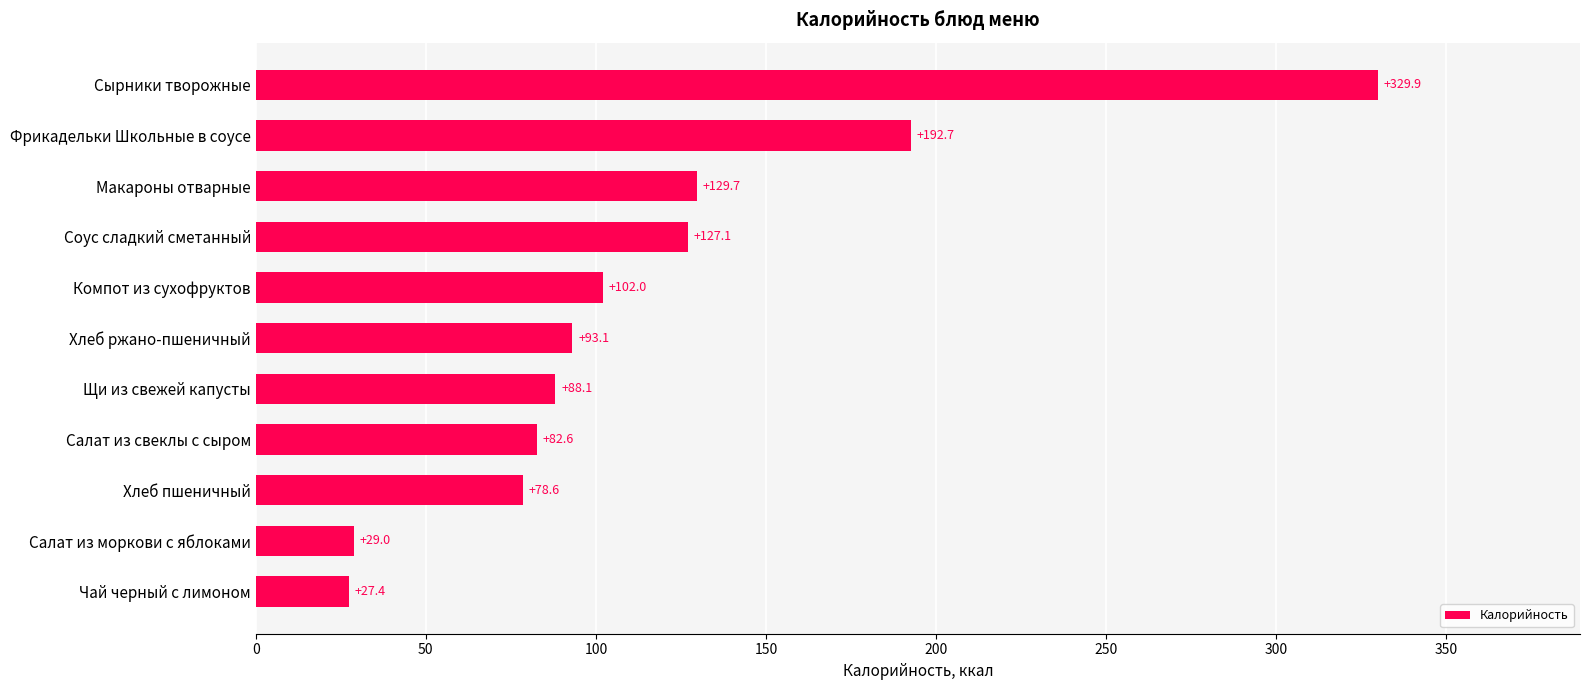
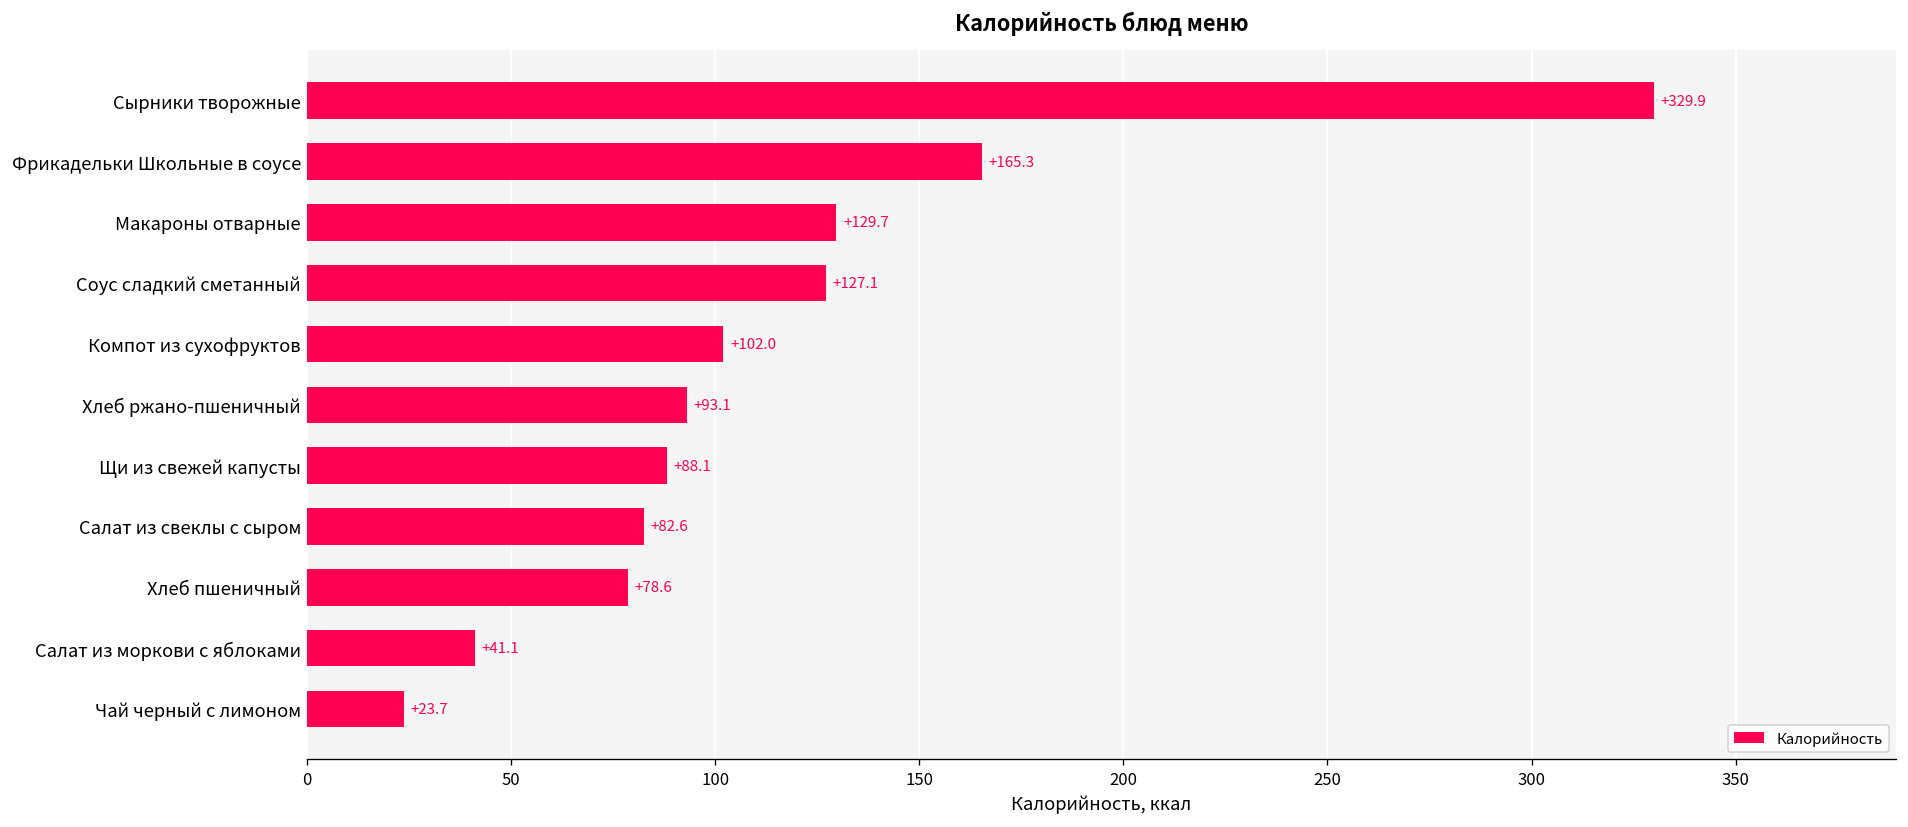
  {
    "Сырники творожные": "+329.9",
-   "Фрикадельки Школьные в соусе": "+192.7",
+   "Фрикадельки Школьные в соусе": "+165.3",
    "Макароны отварные": "+129.7",
    "Соус сладкий сметанный": "+127.1",
    "Компот из сухофруктов": "+102.0",
    "Хлеб ржано-пшеничный": "+93.1",
    "Щи из свежей капусты": "+88.1",
    "Салат из свеклы с сыром": "+82.6",
    "Хлеб пшеничный": "+78.6",
-   "Салат из моркови с яблоками": "+29.0",
-   "Чай черный с лимоном": "+27.4"
+   "Салат из моркови с яблоками": "+41.1",
+   "Чай черный с лимоном": "+23.7"
  }
